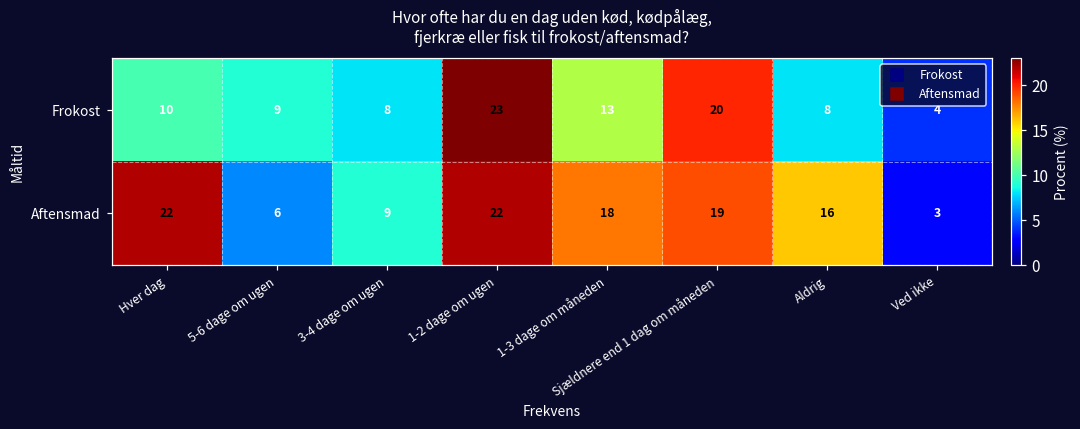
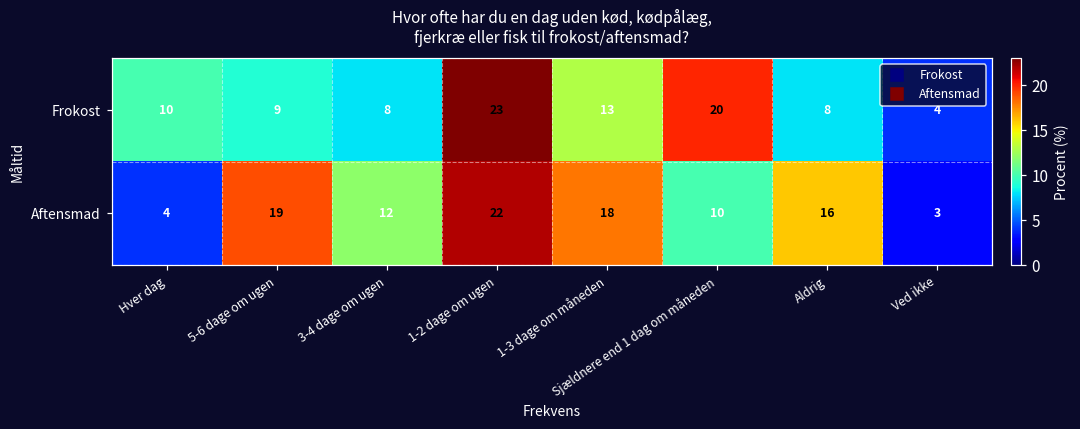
  {
    "Frokost": {
      "Hver dag": 10,
      "5-6 dage om ugen": 9,
      "3-4 dage om ugen": 8,
      "1-2 dage om ugen": 23,
      "1-3 dage om måneden": 13,
      "Sjældnere end 1 dag om måneden": 20,
      "Aldrig": 8,
      "Ved ikke": 4
    },
    "Aftensmad": {
-     "Hver dag": 22,
-     "5-6 dage om ugen": 6,
-     "3-4 dage om ugen": 9,
+     "Hver dag": 4,
+     "5-6 dage om ugen": 19,
+     "3-4 dage om ugen": 12,
      "1-2 dage om ugen": 22,
      "1-3 dage om måneden": 18,
-     "Sjældnere end 1 dag om måneden": 19,
+     "Sjældnere end 1 dag om måneden": 10,
      "Aldrig": 16,
      "Ved ikke": 3
    }
  }
